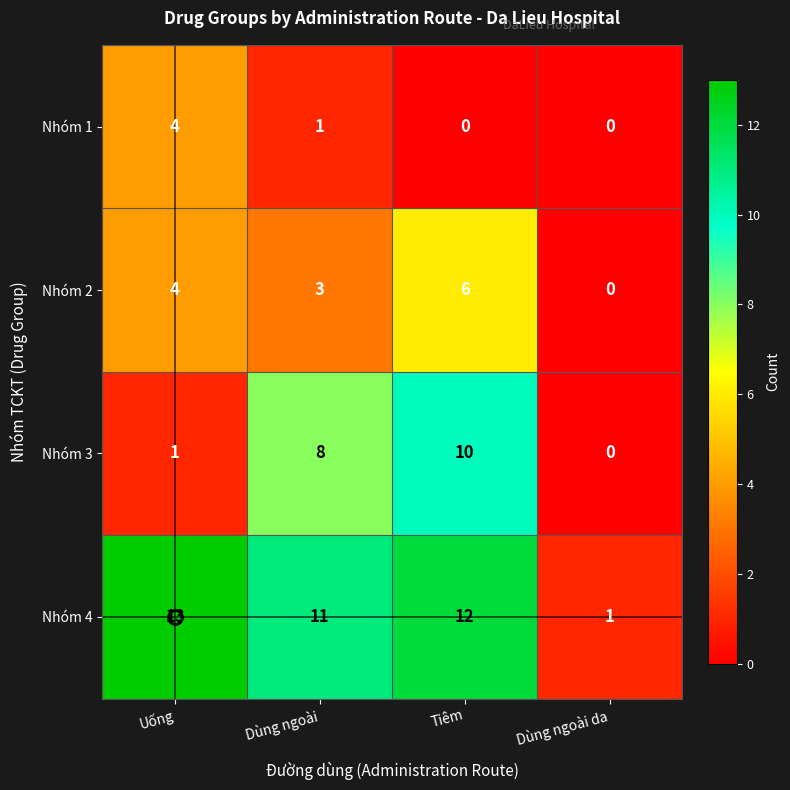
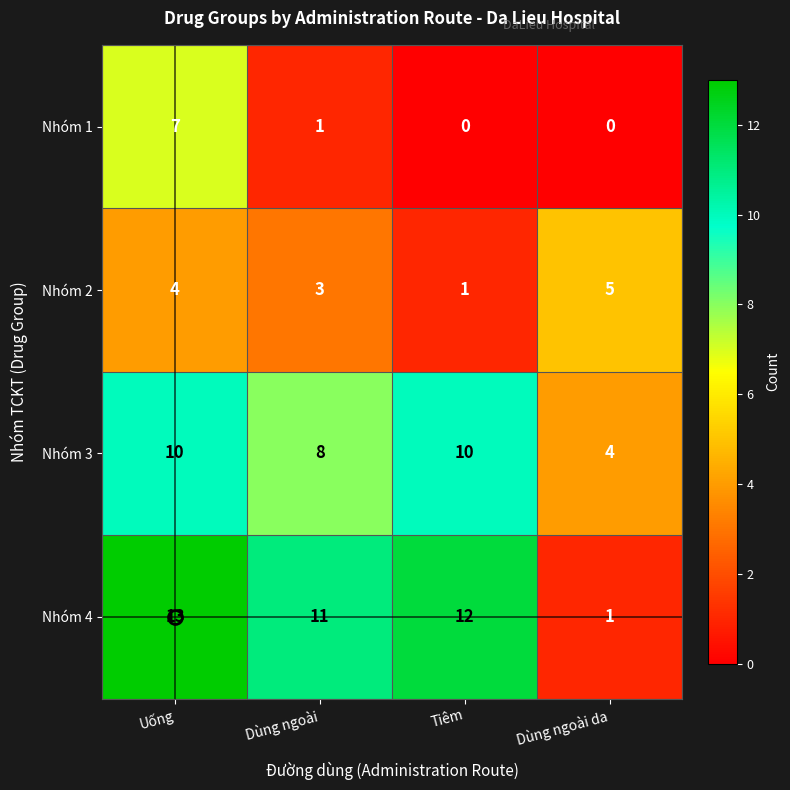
  {
    "Nhóm 1": {
-     "Uống": 4,
+     "Uống": 7,
      "Dùng ngoài": 1,
      "Tiêm": 0,
      "Dùng ngoài da": 0
    },
    "Nhóm 2": {
      "Uống": 4,
      "Dùng ngoài": 3,
-     "Tiêm": 6,
-     "Dùng ngoài da": 0
+     "Tiêm": 1,
+     "Dùng ngoài da": 5
    },
    "Nhóm 3": {
-     "Uống": 1,
+     "Uống": 10,
      "Dùng ngoài": 8,
      "Tiêm": 10,
-     "Dùng ngoài da": 0
+     "Dùng ngoài da": 4
    },
    "Nhóm 4": {
      "Dùng ngoài": 11,
      "Tiêm": 12,
      "Dùng ngoài da": 1
    }
  }
